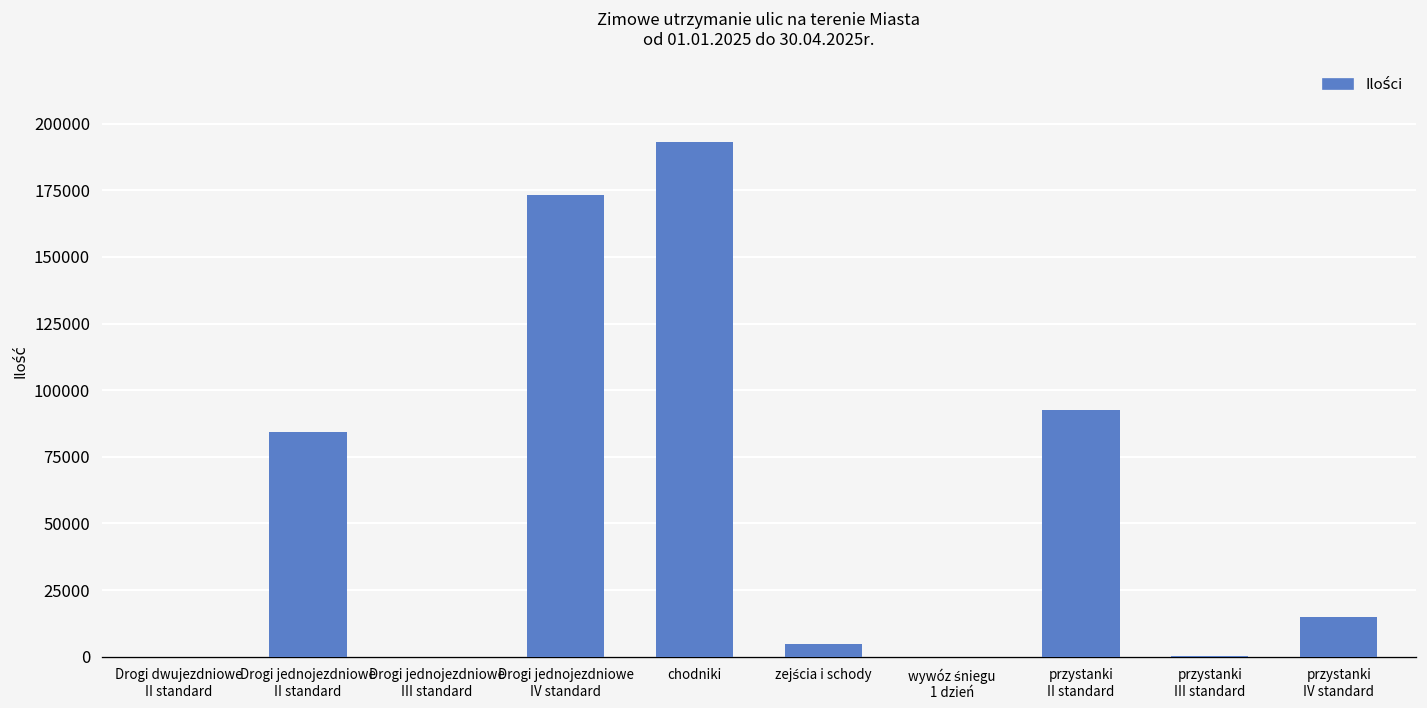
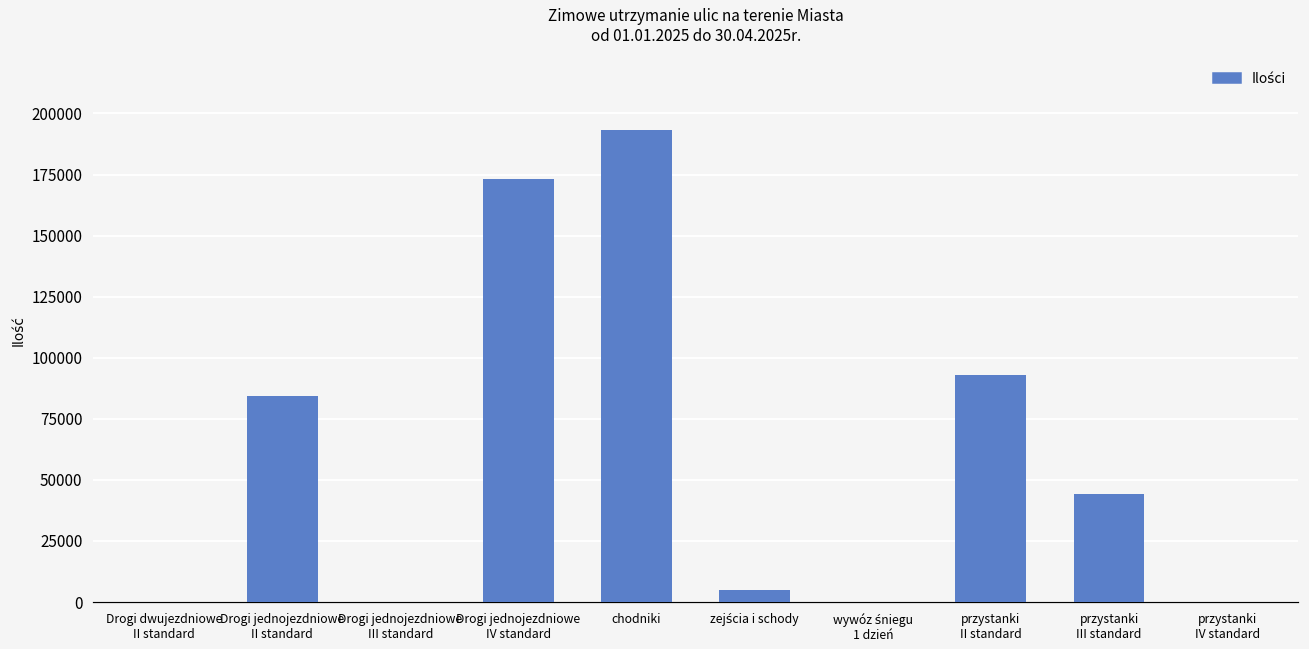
  {
    "Drogi jednojezdniowe II standard": 84000,
    "Drogi jednojezdniowe IV standard": 173000,
    "chodniki": 193000,
    "zejścia i schody": 5000,
    "przystanki II standard": 93000,
-   "przystanki III standard": 0,
-   "przystanki IV standard": 15000
+   "przystanki III standard": 44000,
+   "przystanki IV standard": 0
  }
